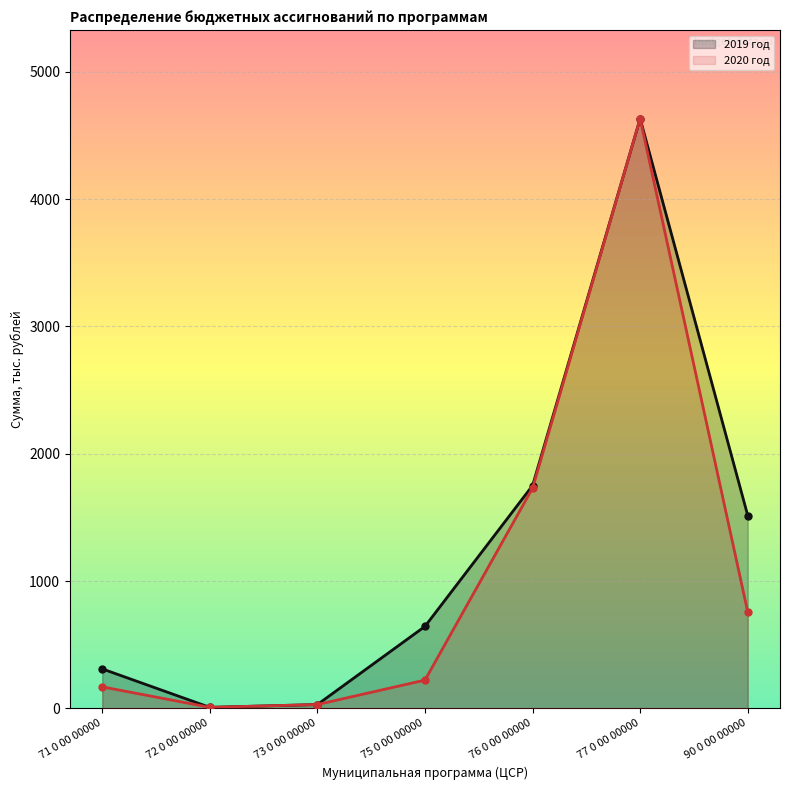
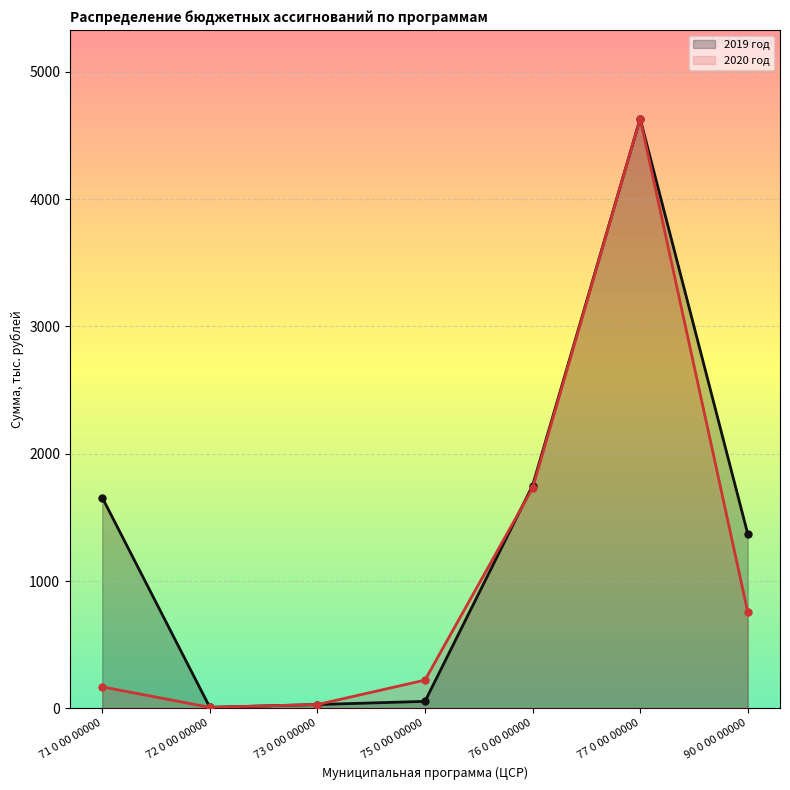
  {
    "2019 год": {
-     "71 0 00 00000": 310,
-     "75 0 00 00000": 640,
-     "90 0 00 00000": 1520
+     "71 0 00 00000": 1660,
+     "75 0 00 00000": 60,
+     "90 0 00 00000": 1370
    },
    "2020 год": {
      "71 0 00 00000": 170,
      "75 0 00 00000": 220,
      "90 0 00 00000": 760
    }
  }
